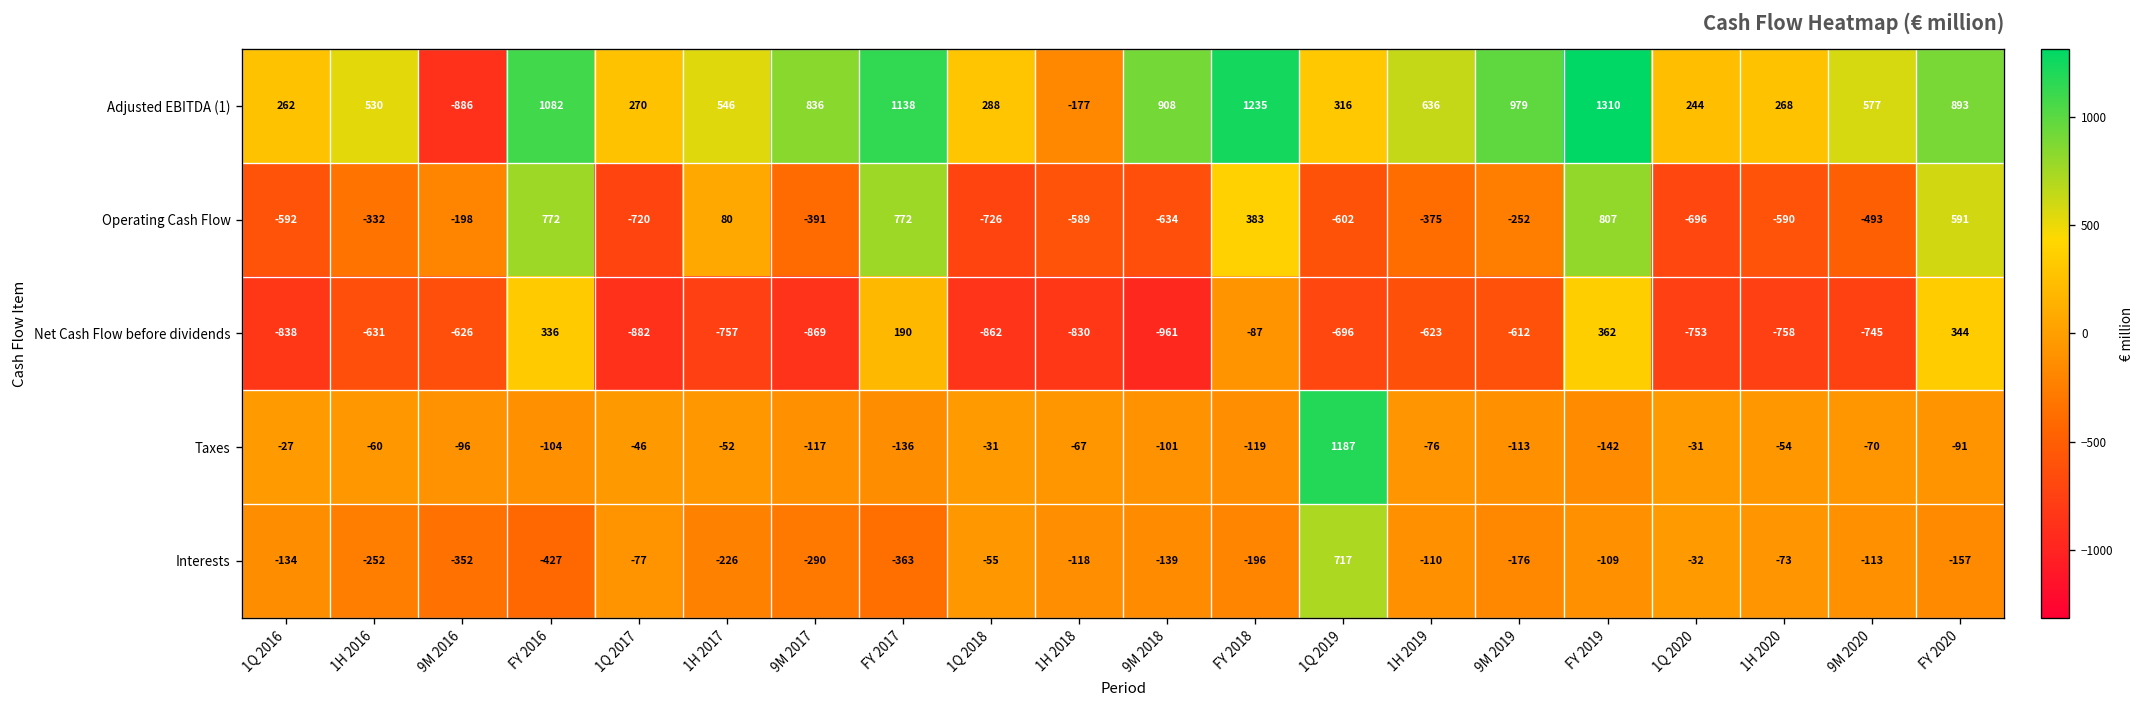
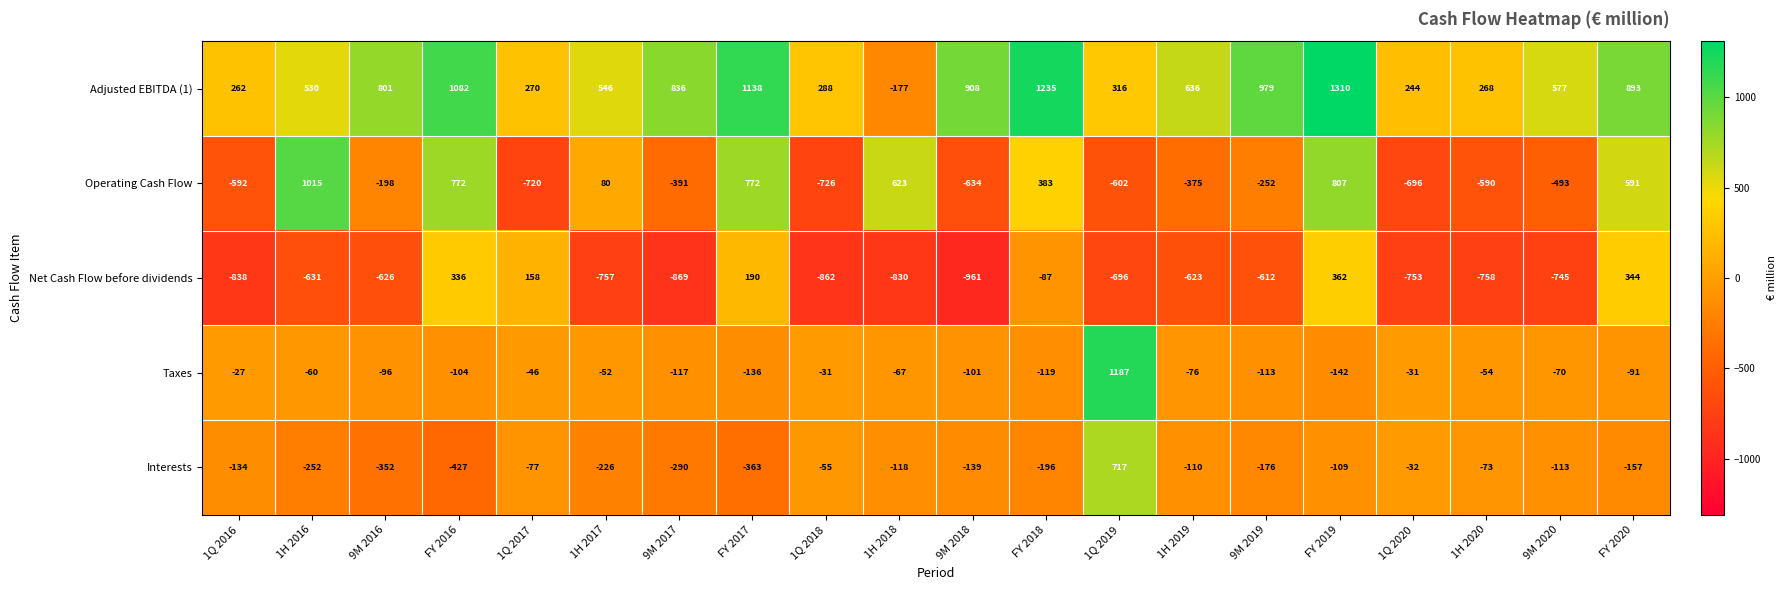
  {
    "Adjusted EBITDA (1)": {
      "1Q 2016": 262,
      "1H 2016": 530,
-     "9M 2016": -886,
+     "9M 2016": 801,
      "FY 2016": 1082,
      "1Q 2017": 270,
      "1H 2017": 546,
      "9M 2017": 836,
      "FY 2017": 1138,
      "1Q 2018": 288,
      "1H 2018": -177,
      "9M 2018": 908,
      "FY 2018": 1235,
      "1Q 2019": 316,
      "1H 2019": 636,
      "9M 2019": 979,
      "FY 2019": 1310,
      "1Q 2020": 244,
      "1H 2020": 268,
      "9M 2020": 577,
      "FY 2020": 893
    },
    "Operating Cash Flow": {
      "1Q 2016": -592,
-     "1H 2016": -332,
+     "1H 2016": 1015,
      "9M 2016": -198,
      "FY 2016": 772,
      "1Q 2017": -720,
      "1H 2017": 80,
      "9M 2017": -391,
      "FY 2017": 772,
      "1Q 2018": -726,
-     "1H 2018": -589,
+     "1H 2018": 623,
      "9M 2018": -634,
      "FY 2018": 383,
      "1Q 2019": -602,
      "1H 2019": -375,
      "9M 2019": -252,
      "FY 2019": 807,
      "1Q 2020": -696,
      "1H 2020": -590,
      "9M 2020": -493,
      "FY 2020": 591
    },
    "Net Cash Flow before dividends": {
      "1Q 2016": -838,
      "1H 2016": -631,
      "9M 2016": -626,
      "FY 2016": 336,
-     "1Q 2017": -882,
+     "1Q 2017": 158,
      "1H 2017": -757,
      "9M 2017": -869,
      "FY 2017": 190,
      "1Q 2018": -862,
      "1H 2018": -830,
      "9M 2018": -961,
      "FY 2018": -87,
      "1Q 2019": -696,
      "1H 2019": -623,
      "9M 2019": -612,
      "FY 2019": 362,
      "1Q 2020": -753,
      "1H 2020": -758,
      "9M 2020": -745,
      "FY 2020": 344
    },
    "Taxes": {
      "1Q 2016": -27,
      "1H 2016": -60,
      "9M 2016": -96,
      "FY 2016": -104,
      "1Q 2017": -46,
      "1H 2017": -52,
      "9M 2017": -117,
      "FY 2017": -136,
      "1Q 2018": -31,
      "1H 2018": -67,
      "9M 2018": -101,
      "FY 2018": -119,
      "1Q 2019": 1187,
      "1H 2019": -76,
      "9M 2019": -113,
      "FY 2019": -142,
      "1Q 2020": -31,
      "1H 2020": -54,
      "9M 2020": -70,
      "FY 2020": -91
    },
    "Interests": {
      "1Q 2016": -134,
      "1H 2016": -252,
      "9M 2016": -352,
      "FY 2016": -427,
      "1Q 2017": -77,
      "1H 2017": -226,
      "9M 2017": -290,
      "FY 2017": -363,
      "1Q 2018": -55,
      "1H 2018": -118,
      "9M 2018": -139,
      "FY 2018": -196,
      "1Q 2019": 717,
      "1H 2019": -110,
      "9M 2019": -176,
      "FY 2019": -109,
      "1Q 2020": -32,
      "1H 2020": -73,
      "9M 2020": -113,
      "FY 2020": -157
    }
  }
